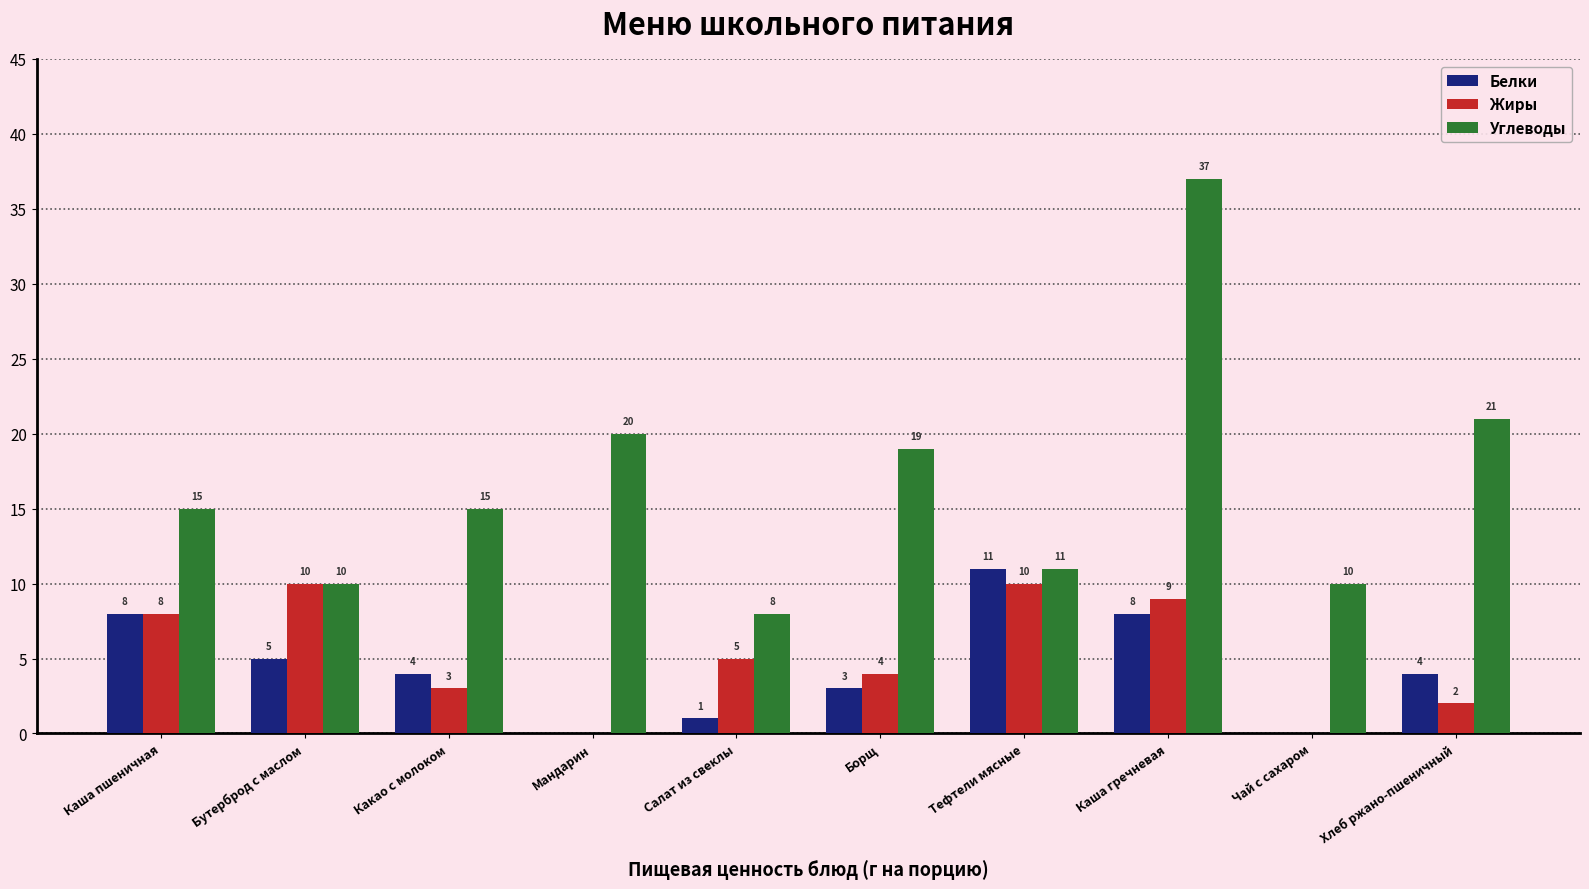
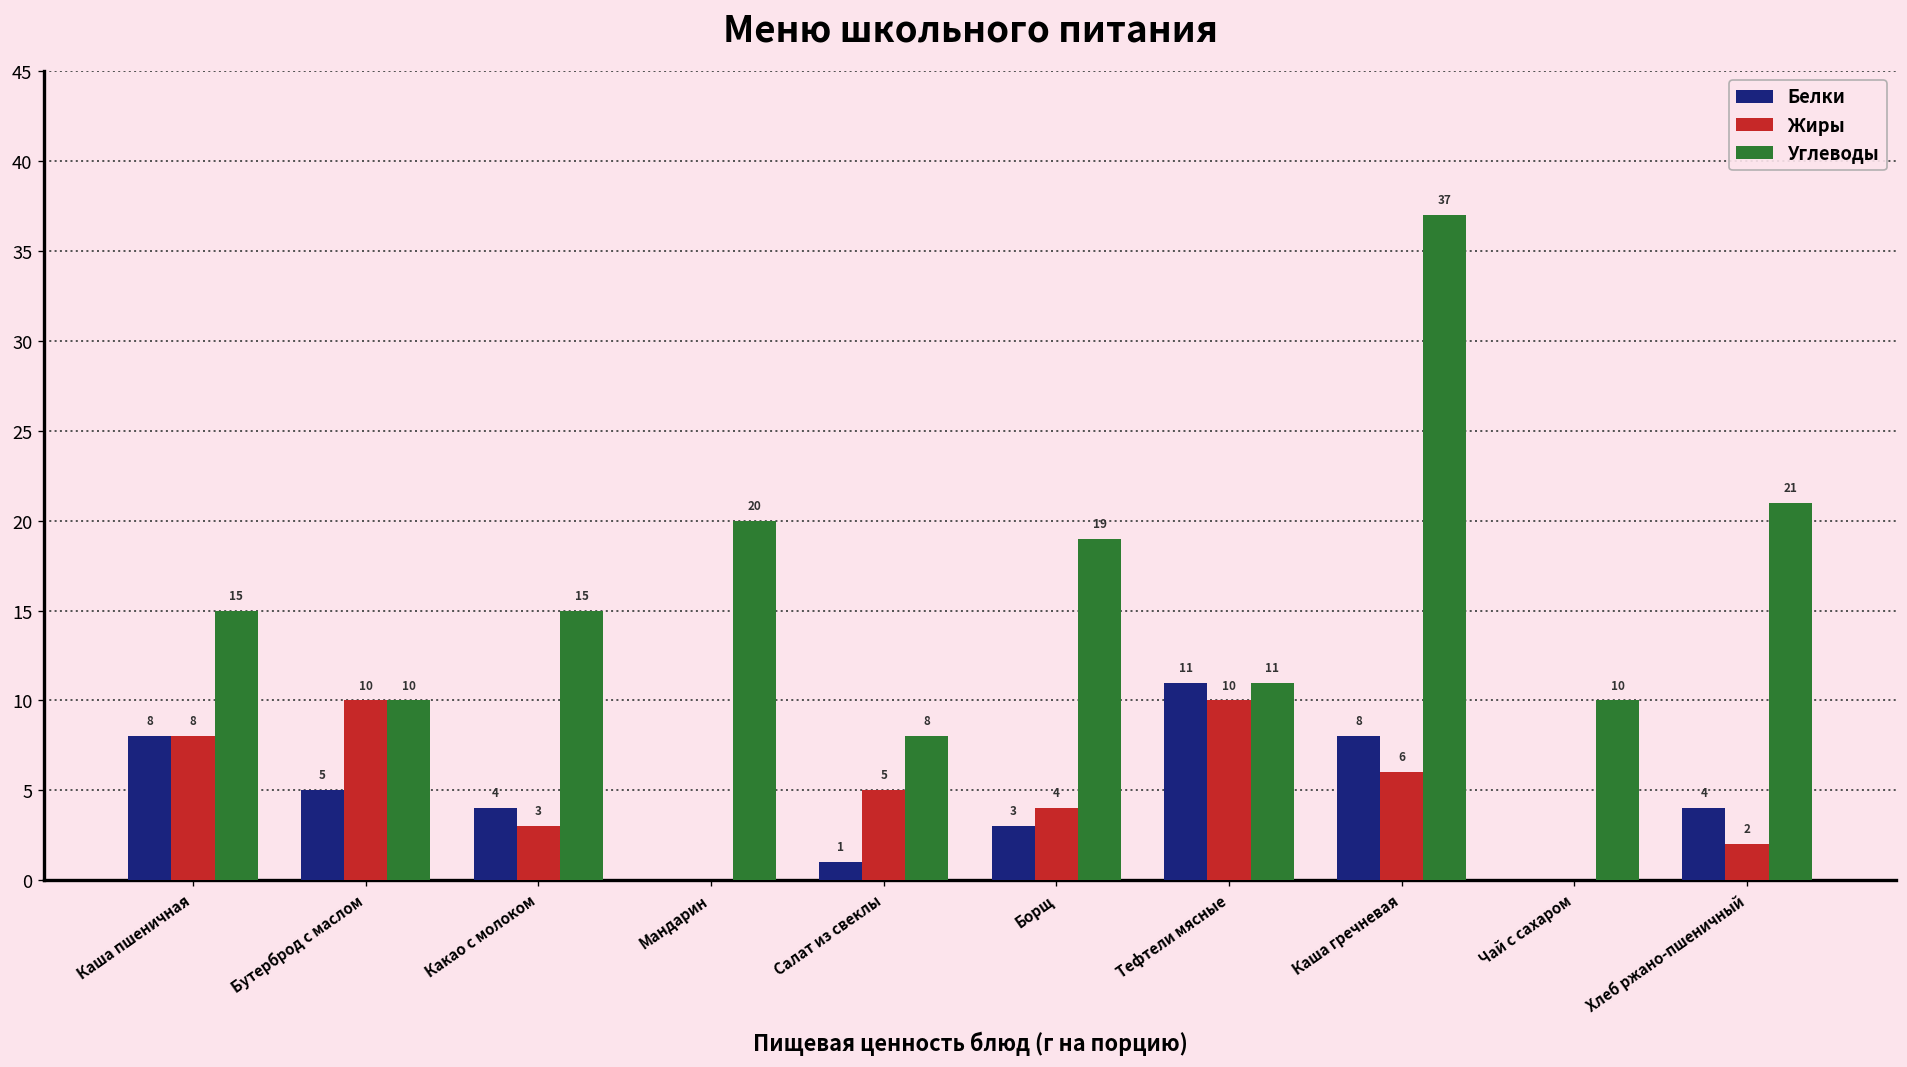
  {
    "Белки": {
      "Каша пшеничная": 8,
      "Бутерброд с маслом": 5,
      "Какао с молоком": 4,
      "Салат из свеклы": 1,
      "Борщ": 3,
      "Тефтели мясные": 11,
      "Каша гречневая": 8,
      "Хлеб ржано-пшеничный": 4
    },
    "Жиры": {
      "Каша пшеничная": 8,
      "Бутерброд с маслом": 10,
      "Какао с молоком": 3,
      "Салат из свеклы": 5,
      "Борщ": 4,
      "Тефтели мясные": 10,
-     "Каша гречневая": 9,
+     "Каша гречневая": 6,
      "Хлеб ржано-пшеничный": 2
    },
    "Углеводы": {
      "Каша пшеничная": 15,
      "Бутерброд с маслом": 10,
      "Какао с молоком": 15,
      "Мандарин": 20,
      "Салат из свеклы": 8,
      "Борщ": 19,
      "Тефтели мясные": 11,
      "Каша гречневая": 37,
      "Чай с сахаром": 10,
      "Хлеб ржано-пшеничный": 21
    }
  }
